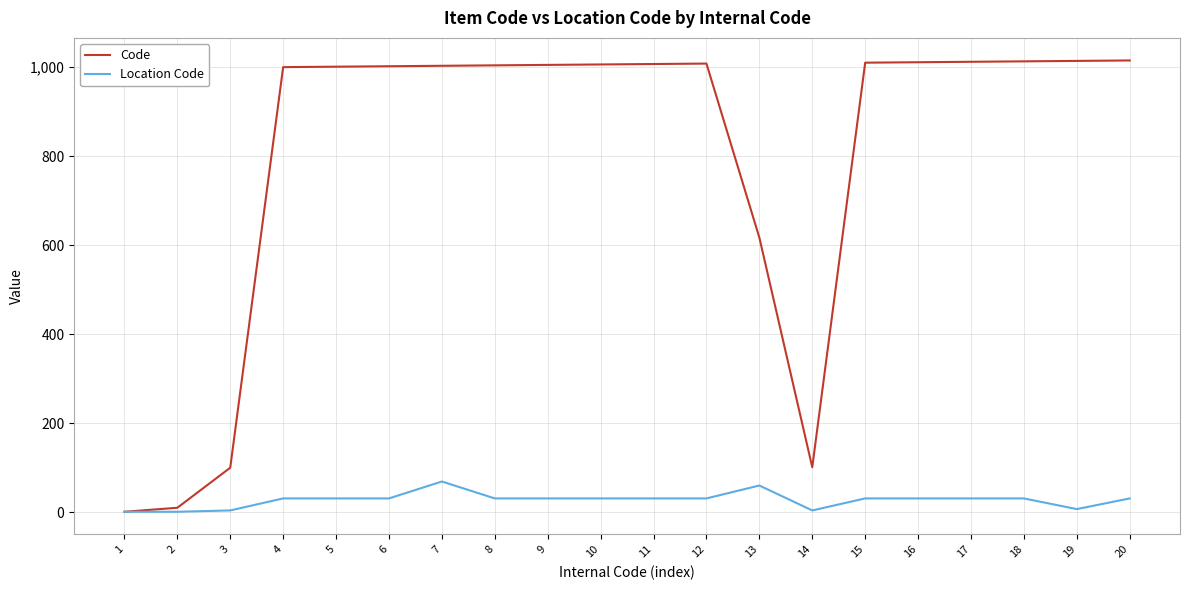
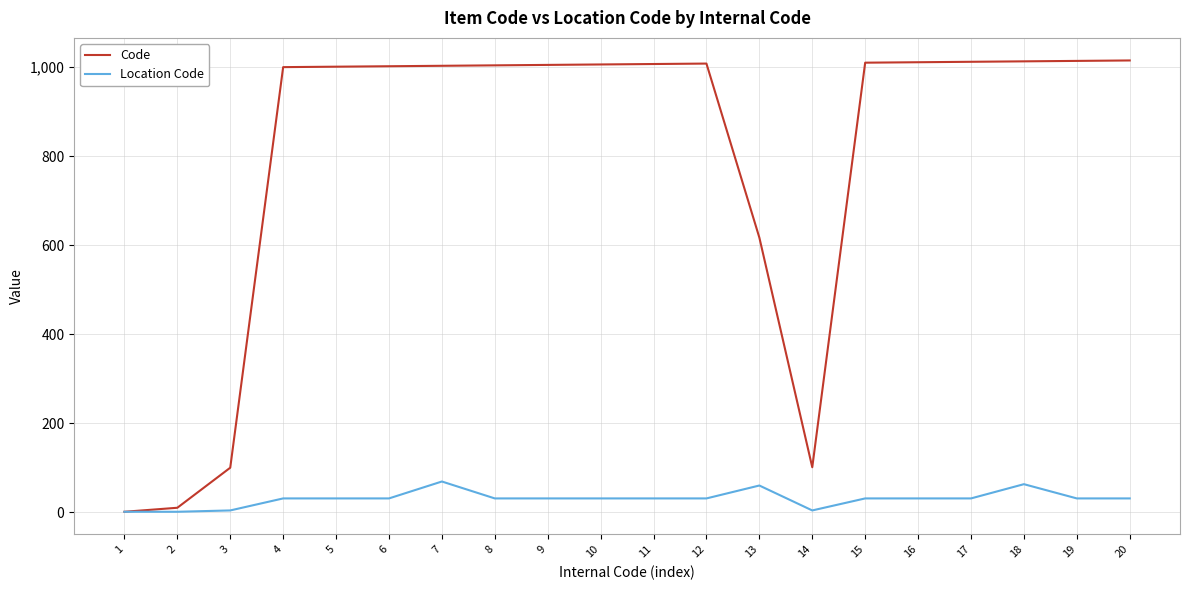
  {
    "Code": {
      "2": "10",
      "3": "100",
      "4": "1,000",
      "5": "1,000",
      "6": "1,000",
      "7": "1,000",
      "8": "1,000",
      "9": "1,010",
      "10": "1,010",
      "11": "1,010",
      "12": "1,010",
      "13": "620",
      "14": "100",
      "15": "1,010",
      "16": "1,010",
      "17": "1,010",
      "18": "1,010",
      "19": "1,010",
      "20": "1,020"
    },
    "Location Code": {
      "2": "0",
      "3": "0",
      "4": "30",
      "5": "30",
      "6": "30",
      "7": "70",
      "8": "30",
      "9": "30",
      "10": "30",
      "11": "30",
      "12": "30",
      "13": "60",
      "14": "0",
      "15": "30",
      "16": "30",
      "17": "30",
-     "18": "30",
-     "19": "10",
+     "18": "60",
+     "19": "30",
      "20": "30"
    }
  }
